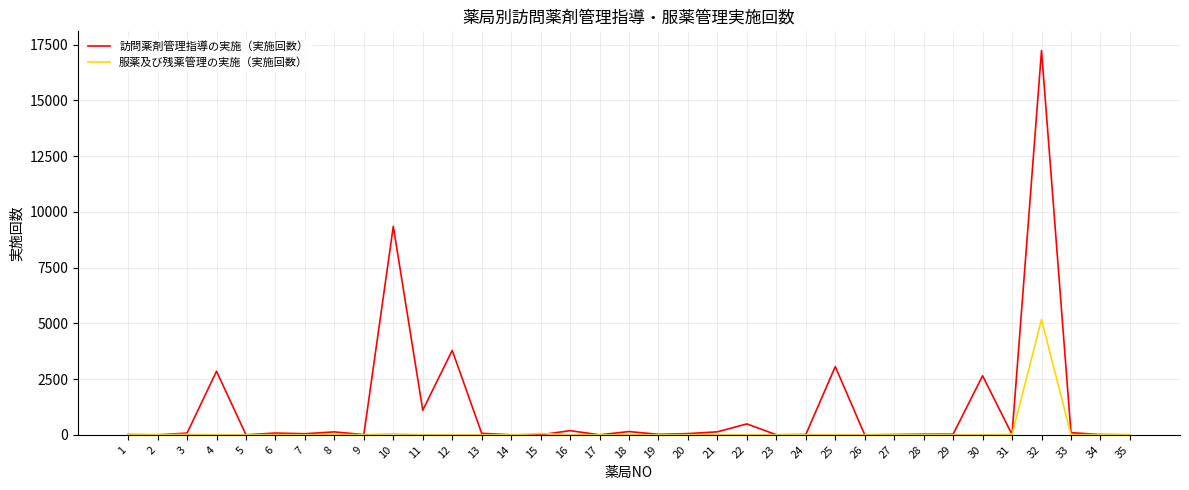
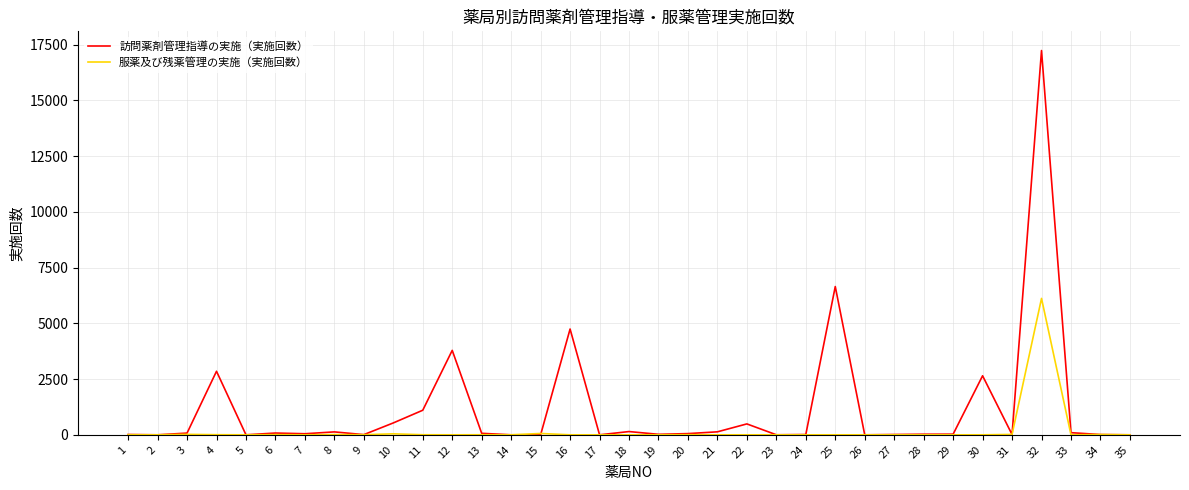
  {
    "訪問薬剤管理指導の実施（実施回数）": {
      "4": 2800,
      "8": 100,
-     "10": 9300,
+     "10": 500,
      "11": 1100,
      "12": 3800,
-     "16": 200,
+     "16": 4700,
      "18": 100,
      "21": 100,
      "22": 500,
-     "25": 3100,
+     "25": 6600,
      "30": 2600,
      "32": 17200
    },
    "服薬及び残薬管理の実施（実施回数）": {
      "4": 0,
      "8": 0,
      "10": 0,
      "11": 0,
      "12": 0,
      "16": 0,
      "18": 0,
      "21": 0,
      "22": 0,
      "25": 0,
      "30": 0,
-     "32": 5200
+     "32": 6100
    }
  }
